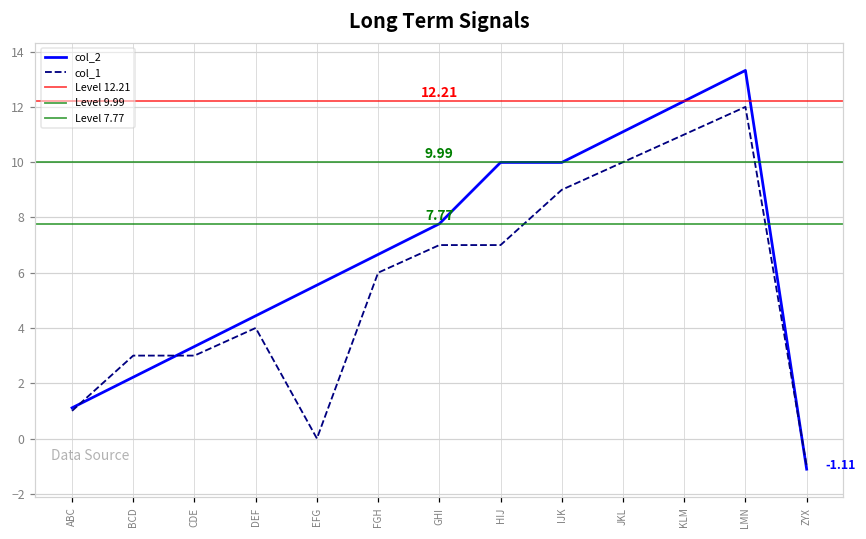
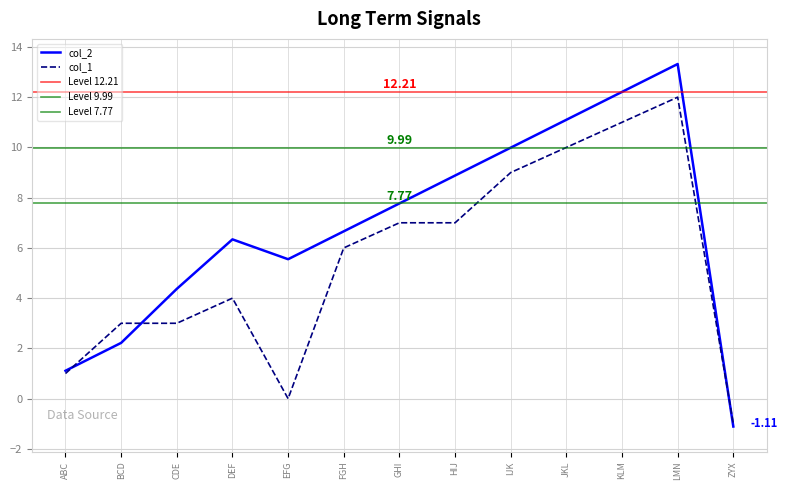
  {
    "col_2": {
      "ABC": 1.1,
      "BCD": 2.2,
-     "CDE": 3.3,
-     "DEF": 4.4,
+     "CDE": 4.4,
+     "DEF": 6.3,
      "EFG": 5.6,
      "FGH": 6.7,
-     "HIJ": 10.0,
+     "HIJ": 8.9,
      "IJK": 10.0,
      "JKL": 11.1,
      "KLM": 12.2,
      "LMN": 13.3
    },
    "col_1": {
      "ABC": 1.0,
      "BCD": 3.0,
      "CDE": 3.0,
      "DEF": 4.0,
      "EFG": 0.0,
      "FGH": 6.0,
      "GHI": 7.0,
      "HIJ": 7.0,
      "IJK": 9.0,
      "JKL": 10.0,
      "KLM": 11.0,
      "LMN": 12.0
    }
  }
